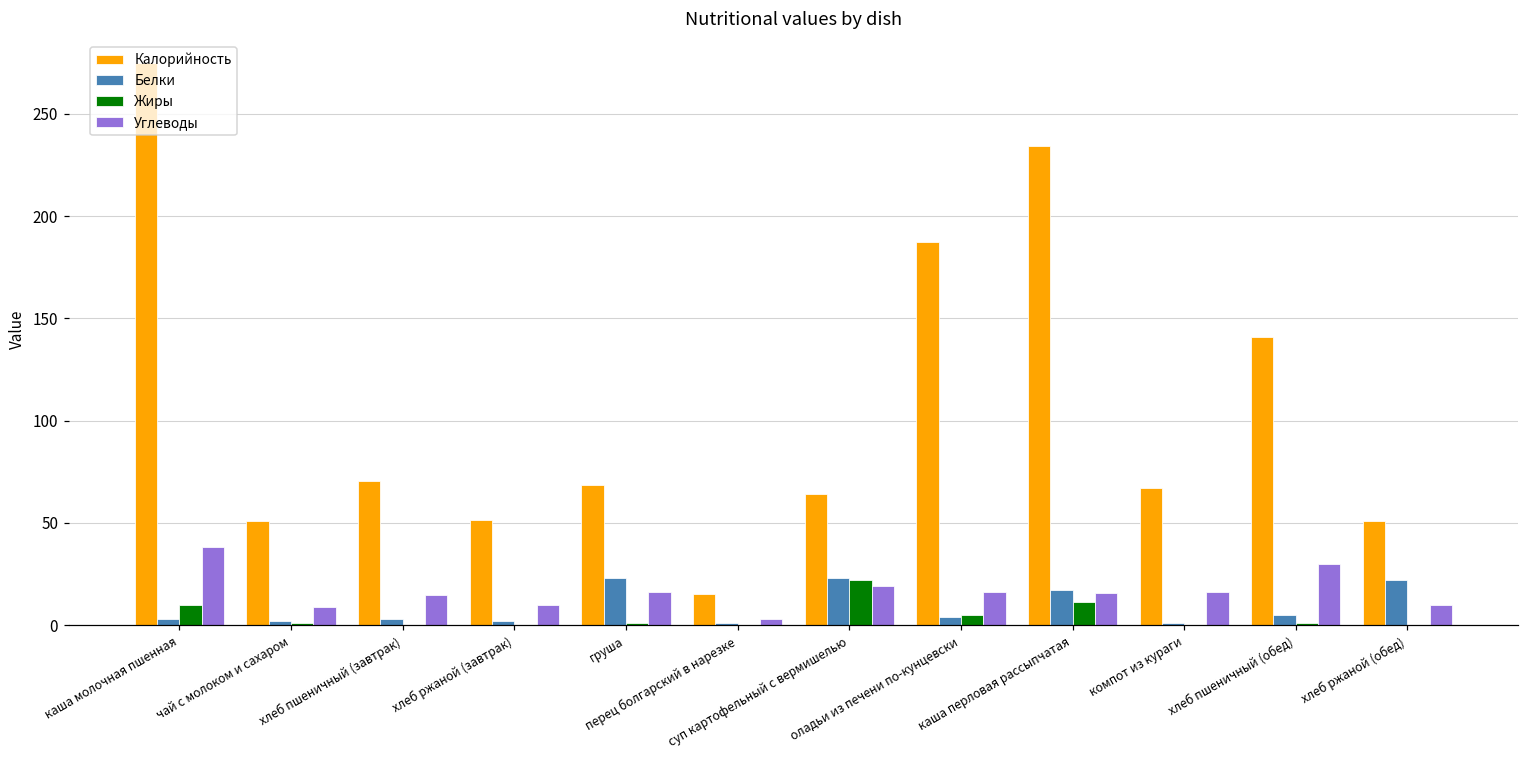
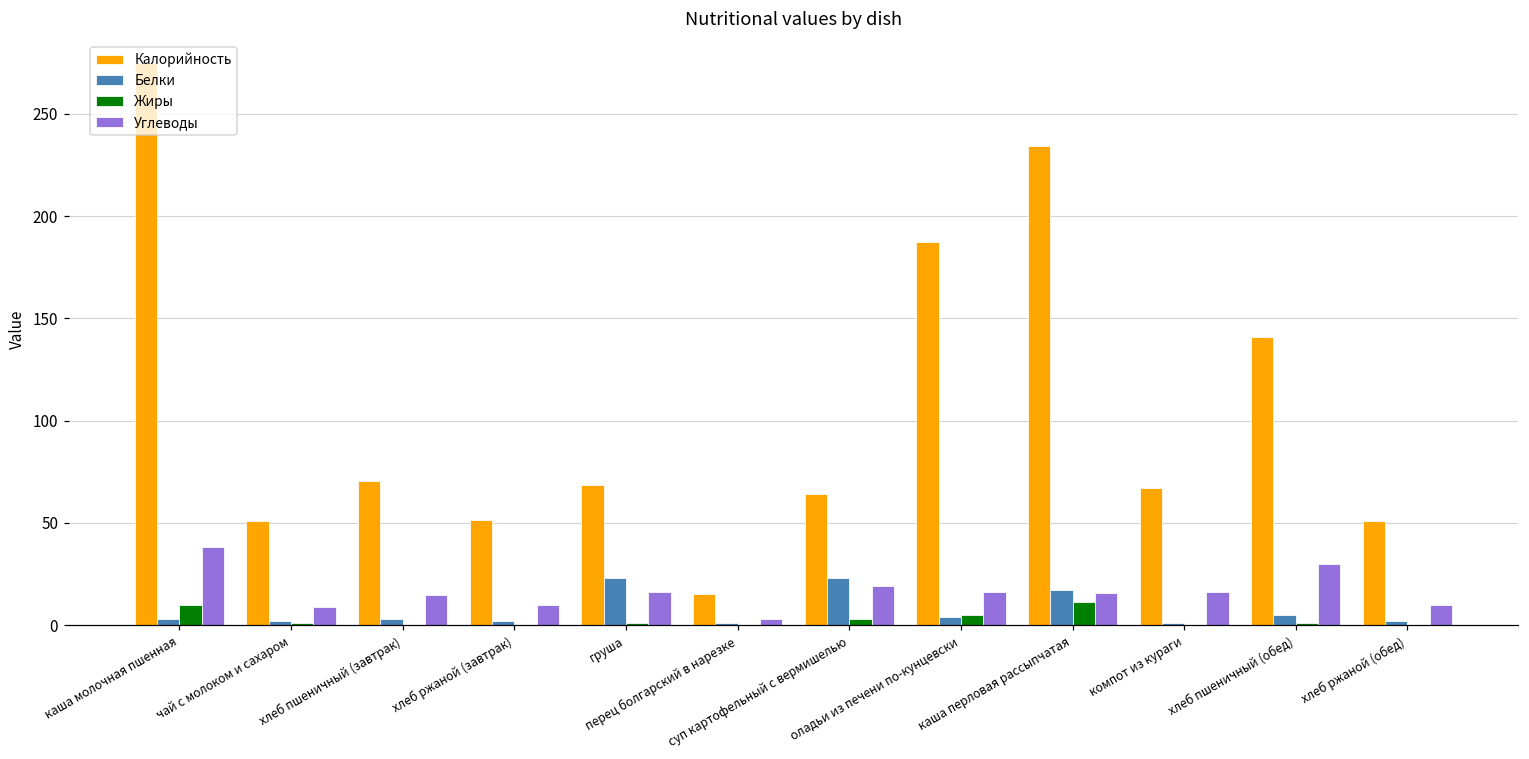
  {
    "Калорийность": {
      "чай с молоком и сахаром": 51,
      "хлеб пшеничный (завтрак)": 70,
      "хлеб ржаной (завтрак)": 51,
      "груша": 68,
      "перец болгарский в нарезке": 15,
      "суп картофельный с вермишелью": 64,
      "оладьи из печени по-кунцевски": 187,
      "каша перловая рассыпчатая": 234,
      "компот из кураги": 67,
      "хлеб пшеничный (обед)": 141,
      "хлеб ржаной (обед)": 51
    },
    "Белки": {
      "каша молочная пшенная": 3,
      "чай с молоком и сахаром": 2,
      "хлеб пшеничный (завтрак)": 3,
      "хлеб ржаной (завтрак)": 2,
      "груша": 23,
      "суп картофельный с вермишелью": 23,
      "оладьи из печени по-кунцевски": 4,
      "каша перловая рассыпчатая": 17,
      "хлеб пшеничный (обед)": 5,
-     "хлеб ржаной (обед)": 22
+     "хлеб ржаной (обед)": 2
    },
    "Жиры": {
      "каша молочная пшенная": 10,
      "хлеб пшеничный (завтрак)": 0,
      "хлеб ржаной (завтрак)": 0,
      "перец болгарский в нарезке": 0,
-     "суп картофельный с вермишелью": 22,
+     "суп картофельный с вермишелью": 3,
      "оладьи из печени по-кунцевски": 5,
      "каша перловая рассыпчатая": 11,
      "компот из кураги": 0,
      "хлеб ржаной (обед)": 0
    },
    "Углеводы": {
      "каша молочная пшенная": 38,
      "чай с молоком и сахаром": 9,
      "хлеб пшеничный (завтрак)": 15,
      "хлеб ржаной (завтрак)": 10,
      "груша": 16,
      "перец болгарский в нарезке": 3,
      "суп картофельный с вермишелью": 19,
      "оладьи из печени по-кунцевски": 16,
      "каша перловая рассыпчатая": 16,
      "компот из кураги": 16,
      "хлеб пшеничный (обед)": 30,
      "хлеб ржаной (обед)": 10
    }
  }
